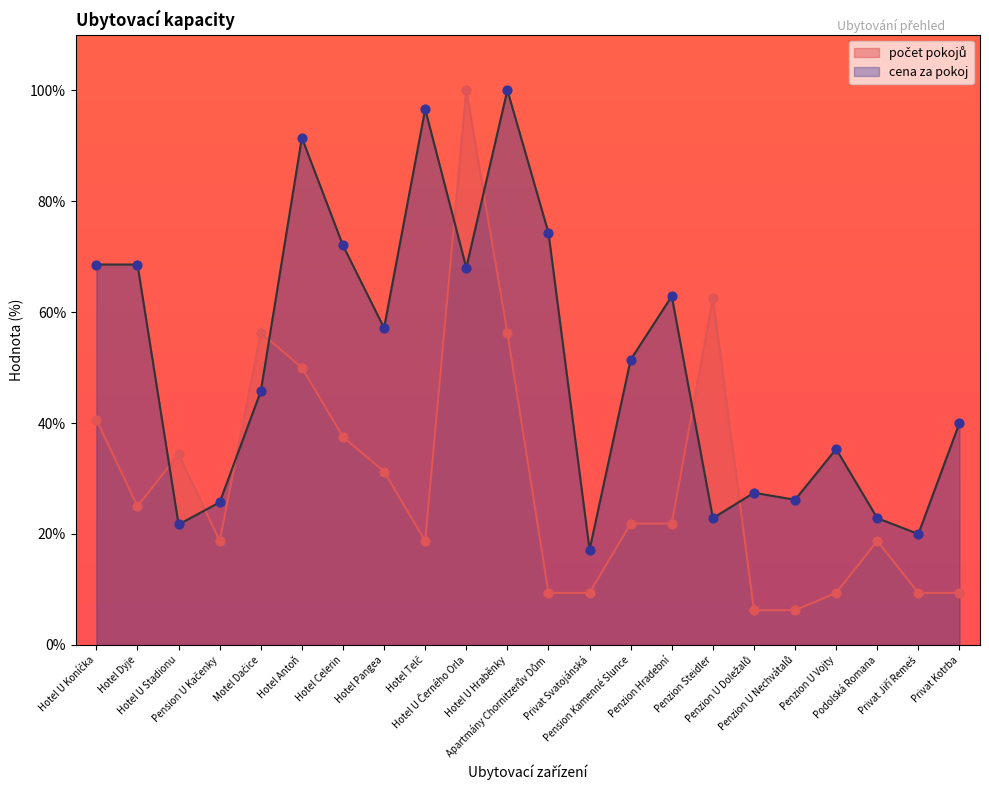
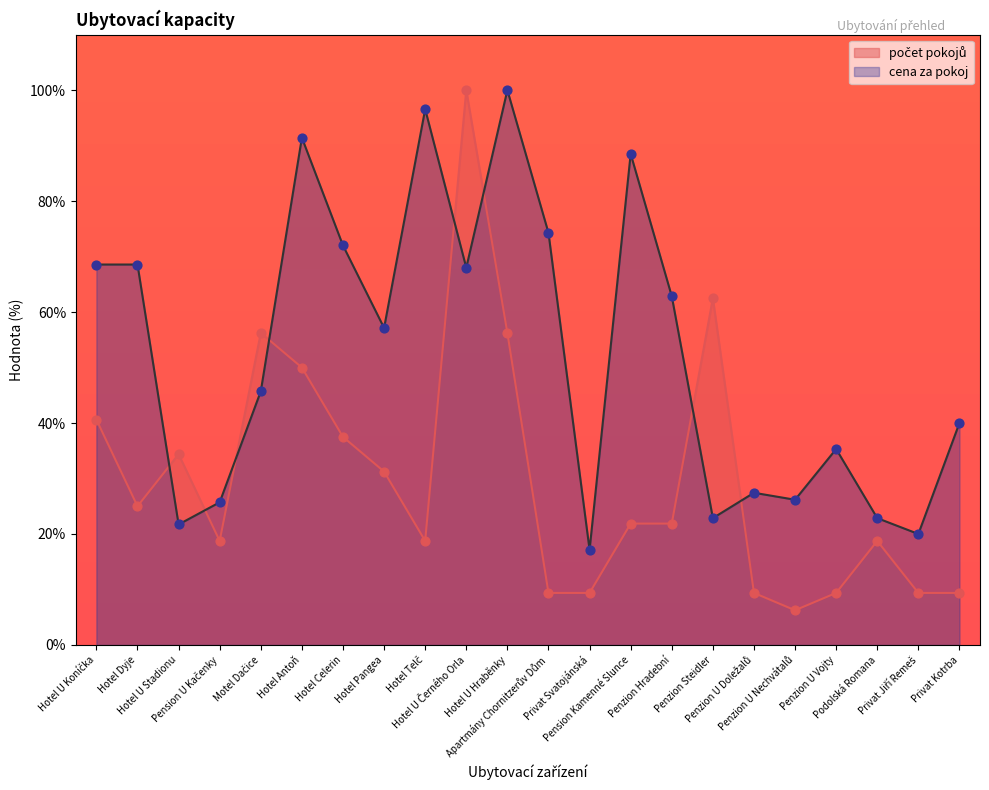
  {
    "počet pokojů": {
      "Hotel U Koníčka": "41%",
      "Hotel Dyje": "25%",
      "Hotel U Stadionu": "34%",
      "Pension U Kačenky": "19%",
      "Motel Dačice": "56%",
      "Hotel Antoň": "50%",
      "Hotel Celerin": "38%",
      "Hotel Pangea": "31%",
      "Hotel Telč": "19%",
      "Hotel U Černého Orla": "100%",
      "Hotel U Hraběnky": "56%",
      "Apartmány Chornitzerův Dům": "9%",
      "Privat Svatojánská": "9%",
      "Pension Kamenné Slunce": "22%",
      "Penzion Hradební": "22%",
      "Penzion Steidler": "63%",
-     "Penzion U Doležalů": "6%",
+     "Penzion U Doležalů": "9%",
      "Penzion U Nechvátalů": "6%",
      "Penzion U Vojty": "9%",
      "Podolská Romana": "19%",
      "Privat Jiří Remeš": "9%",
      "Privat Kotrba": "9%"
    },
    "cena za pokoj": {
      "Hotel U Koníčka": "69%",
      "Hotel Dyje": "69%",
      "Hotel U Stadionu": "22%",
      "Pension U Kačenky": "26%",
      "Motel Dačice": "46%",
      "Hotel Antoň": "91%",
      "Hotel Celerin": "72%",
      "Hotel Pangea": "57%",
      "Hotel Telč": "97%",
      "Hotel U Černého Orla": "68%",
      "Hotel U Hraběnky": "100%",
      "Apartmány Chornitzerův Dům": "74%",
      "Privat Svatojánská": "17%",
-     "Pension Kamenné Slunce": "51%",
+     "Pension Kamenné Slunce": "89%",
      "Penzion Hradební": "63%",
      "Penzion Steidler": "23%",
      "Penzion U Doležalů": "27%",
      "Penzion U Nechvátalů": "26%",
      "Penzion U Vojty": "35%",
      "Podolská Romana": "23%",
      "Privat Jiří Remeš": "20%",
      "Privat Kotrba": "40%"
    }
  }
